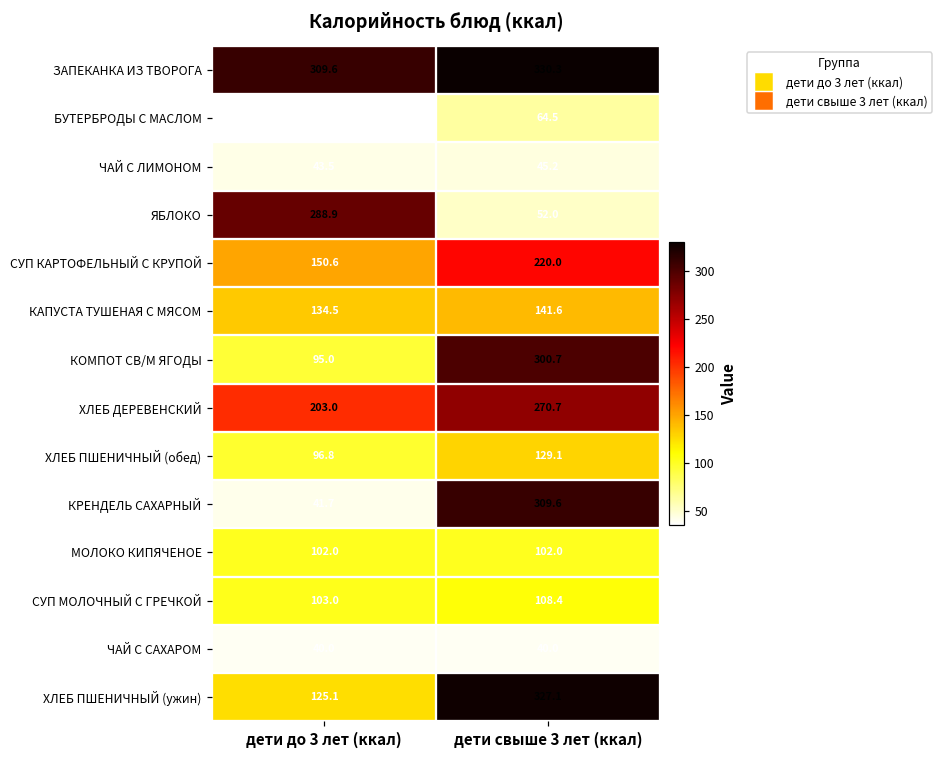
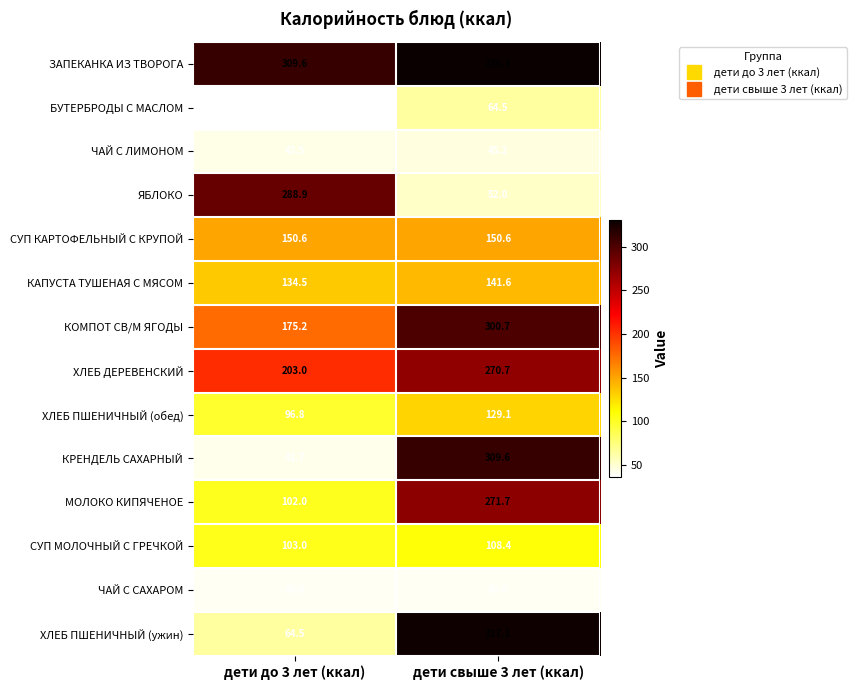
  {
    "ЗАПЕКАНКА ИЗ ТВОРОГА": {
      "дети до 3 лет (ккал)": 309.6
    },
    "БУТЕРБРОДЫ С МАСЛОМ": {
      "дети свыше 3 лет (ккал)": 64.5
    },
    "ЯБЛОКО": {
      "дети до 3 лет (ккал)": 288.9,
      "дети свыше 3 лет (ккал)": 52.0
    },
    "СУП КАРТОФЕЛЬНЫЙ С КРУПОЙ": {
      "дети до 3 лет (ккал)": 150.6,
-     "дети свыше 3 лет (ккал)": 220.0
+     "дети свыше 3 лет (ккал)": 150.6
    },
    "КАПУСТА ТУШЕНАЯ С МЯСОМ": {
      "дети до 3 лет (ккал)": 134.5,
      "дети свыше 3 лет (ккал)": 141.6
    },
    "КОМПОТ СВ/М ЯГОДЫ": {
-     "дети до 3 лет (ккал)": 95.0,
+     "дети до 3 лет (ккал)": 175.2,
      "дети свыше 3 лет (ккал)": 300.7
    },
    "ХЛЕБ ДЕРЕВЕНСКИЙ": {
      "дети до 3 лет (ккал)": 203.0,
      "дети свыше 3 лет (ккал)": 270.7
    },
    "ХЛЕБ ПШЕНИЧНЫЙ (обед)": {
      "дети до 3 лет (ккал)": 96.8,
      "дети свыше 3 лет (ккал)": 129.1
    },
    "КРЕНДЕЛЬ САХАРНЫЙ": {
      "дети свыше 3 лет (ккал)": 309.6
    },
    "МОЛОКО КИПЯЧЕНОЕ": {
      "дети до 3 лет (ккал)": 102.0,
-     "дети свыше 3 лет (ккал)": 102.0
+     "дети свыше 3 лет (ккал)": 271.7
    },
    "СУП МОЛОЧНЫЙ С ГРЕЧКОЙ": {
      "дети до 3 лет (ккал)": 103.0,
      "дети свыше 3 лет (ккал)": 108.4
    },
    "ХЛЕБ ПШЕНИЧНЫЙ (ужин)": {
-     "дети до 3 лет (ккал)": 125.1
+     "дети до 3 лет (ккал)": 64.5
    }
  }
